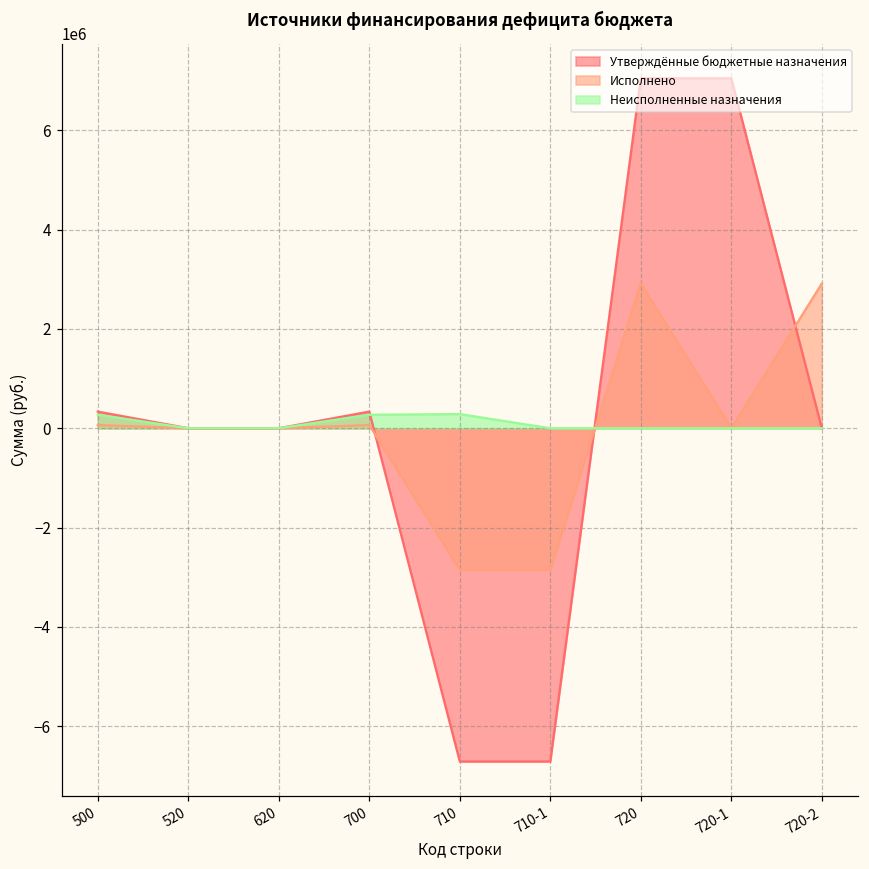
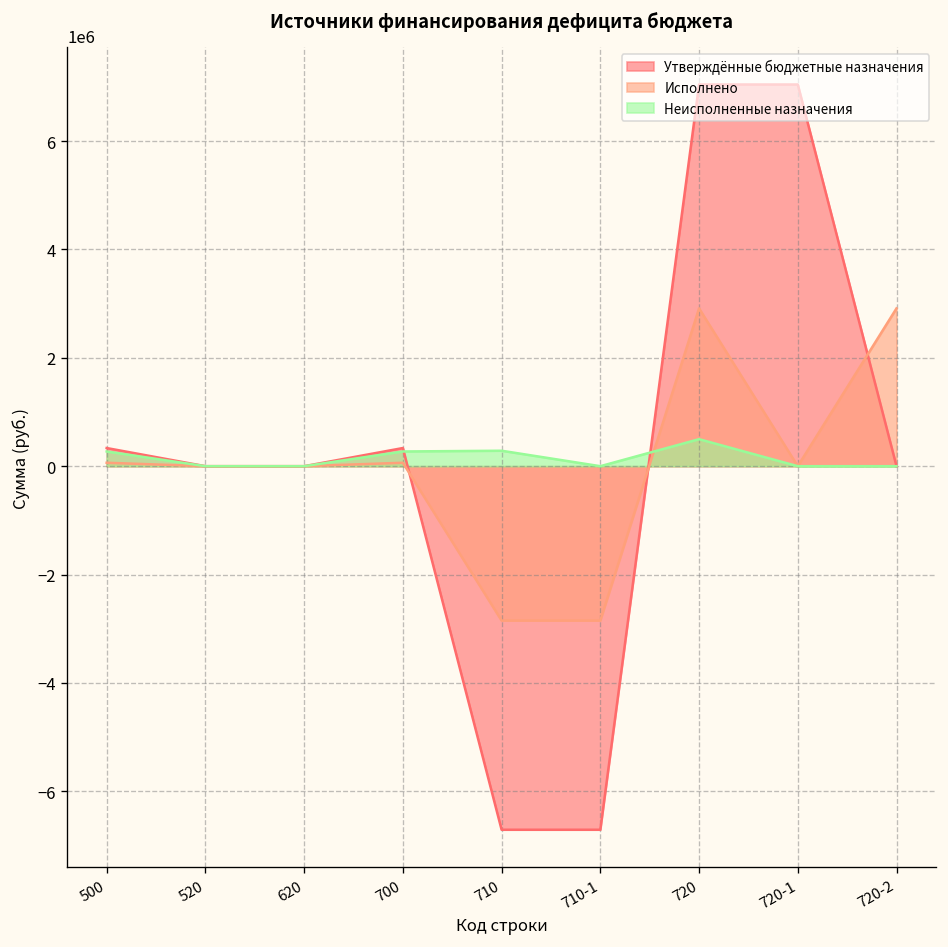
  {
    "Неисполненные назначения": {
      "500": 300000,
      "700": 300000,
      "710": 300000,
-     "720": 0
+     "720": 500000
    }
  }
